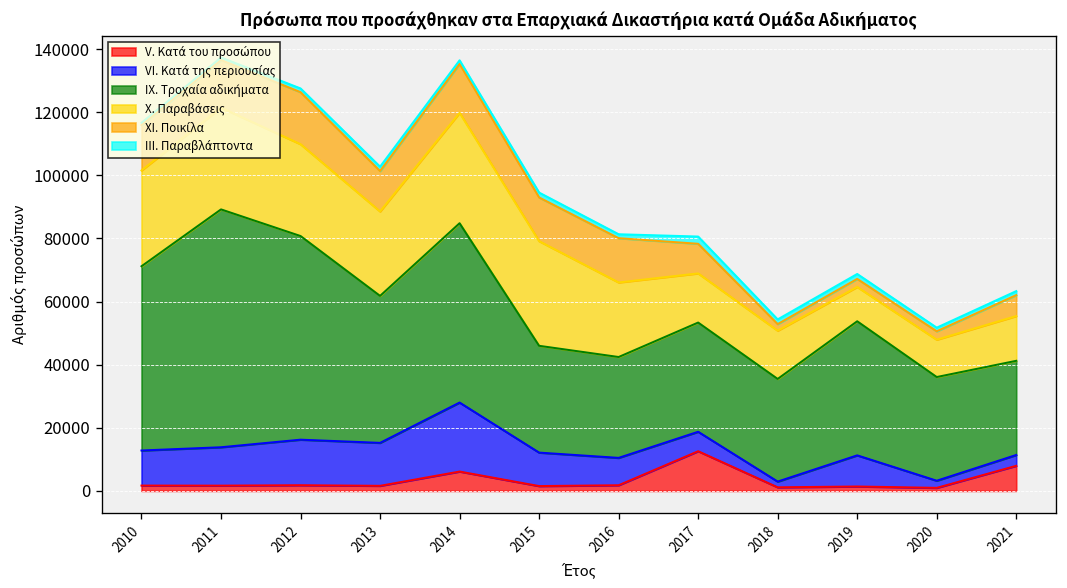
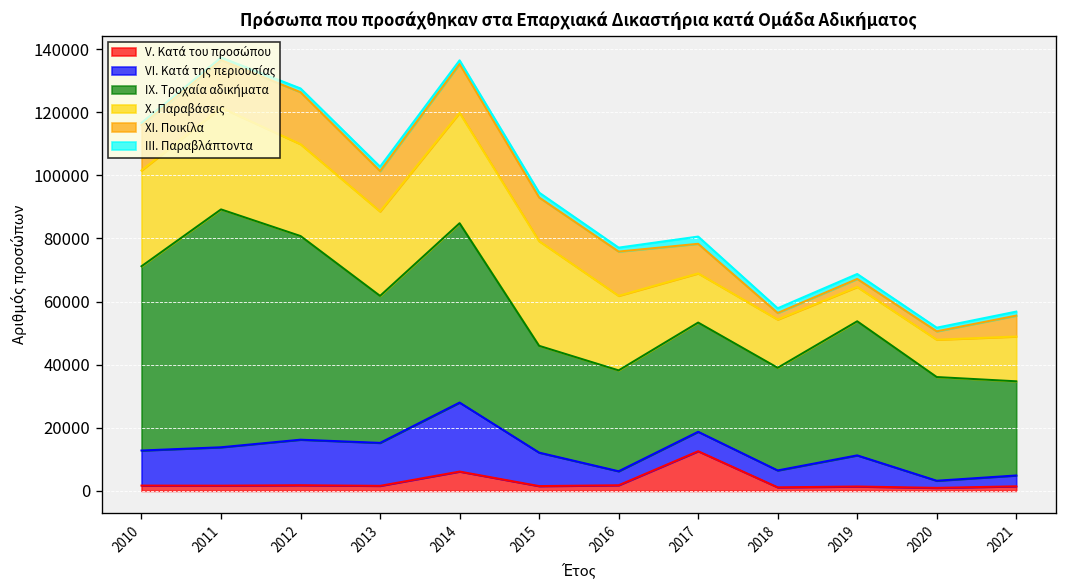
  {
    "V. Κατά του προσώπου": {
      "2010": 2000,
      "2011": 2000,
      "2012": 2000,
      "2013": 2000,
      "2014": 6000,
      "2015": 2000,
      "2016": 2000,
      "2017": 13000,
      "2018": 1000,
      "2019": 1000,
      "2020": 1000,
-     "2021": 8000
+     "2021": 1000
    },
    "VI. Κατά της περιουσίας": {
      "2010": 11000,
      "2011": 12000,
      "2012": 14000,
      "2013": 14000,
      "2014": 22000,
      "2015": 11000,
-     "2016": 9000,
+     "2016": 4000,
      "2017": 6000,
-     "2018": 2000,
+     "2018": 5000,
      "2019": 10000,
      "2020": 2000,
      "2021": 3000
    },
    "IX. Τροχαία αδικήματα": {
      "2010": 58000,
      "2011": 75000,
      "2012": 65000,
      "2013": 47000,
      "2014": 57000,
      "2015": 34000,
      "2016": 32000,
      "2017": 35000,
      "2018": 33000,
      "2019": 42000,
      "2020": 33000,
      "2021": 30000
    },
    "III. Παραβλάπτοντα": {
      "2012": 1000,
      "2013": 1000,
      "2014": 1000,
      "2015": 2000,
      "2016": 1000,
      "2017": 2000,
      "2018": 1000,
      "2019": 2000,
      "2020": 1000,
      "2021": 1000
    }
  }
